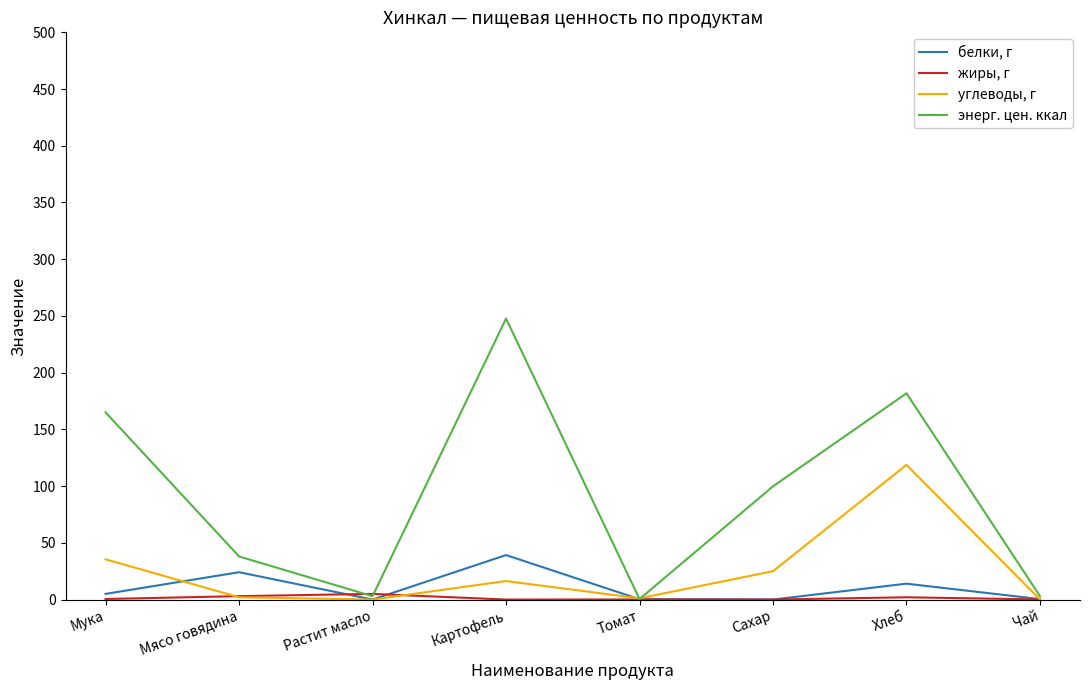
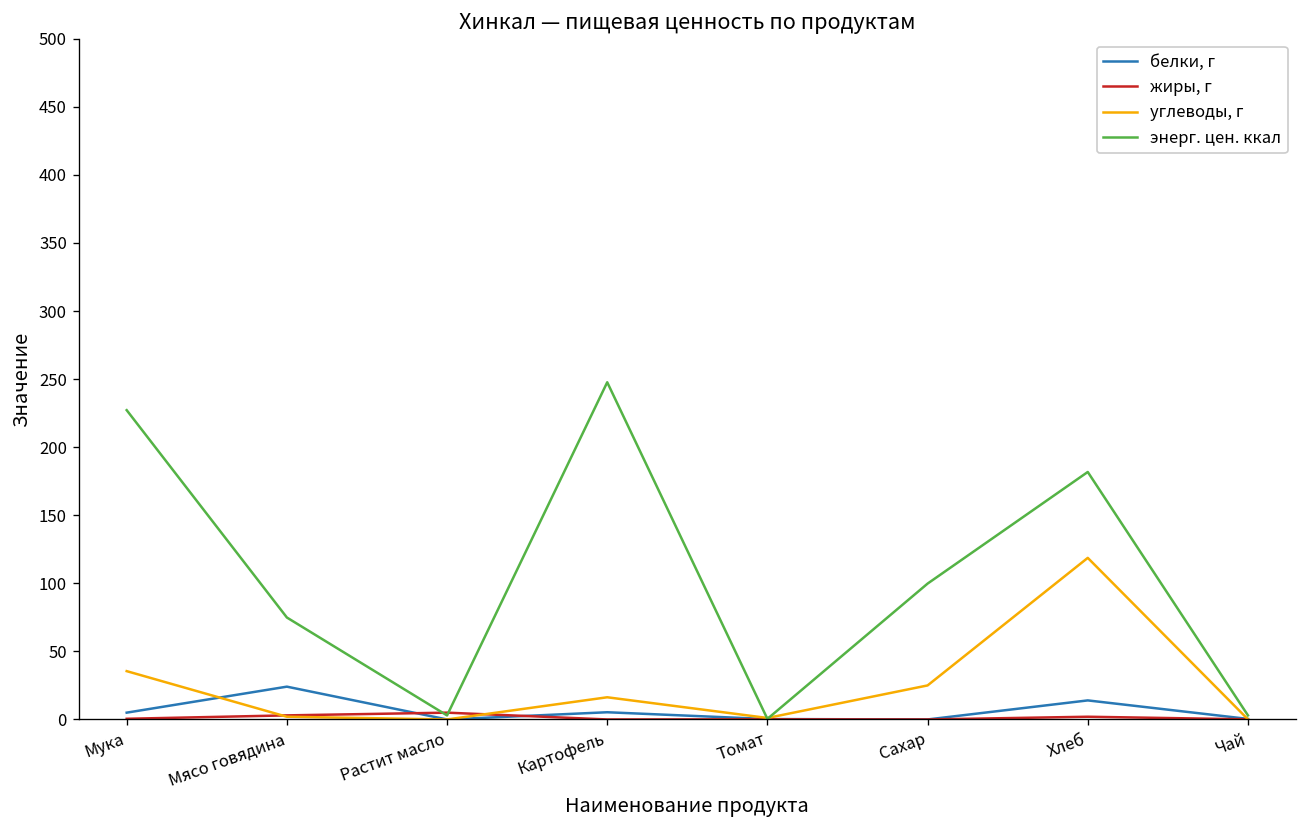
  {
    "белки, г": {
      "Мука": 5,
      "Мясо говядина": 24,
-     "Картофель": 39,
+     "Картофель": 5,
      "Хлеб": 14
    },
    "жиры, г": {
      "Мука": 1,
      "Картофель": 0,
      "Хлеб": 2
    },
    "углеводы, г": {
      "Мука": 36,
      "Картофель": 16,
      "Сахар": 25,
      "Хлеб": 119
    },
    "энерг. цен. ккал": {
-     "Мука": 165,
-     "Мясо говядина": 38,
+     "Мука": 227,
+     "Мясо говядина": 75,
      "Картофель": 248,
      "Сахар": 100,
      "Хлеб": 182,
      "Чай": 3
    }
  }
